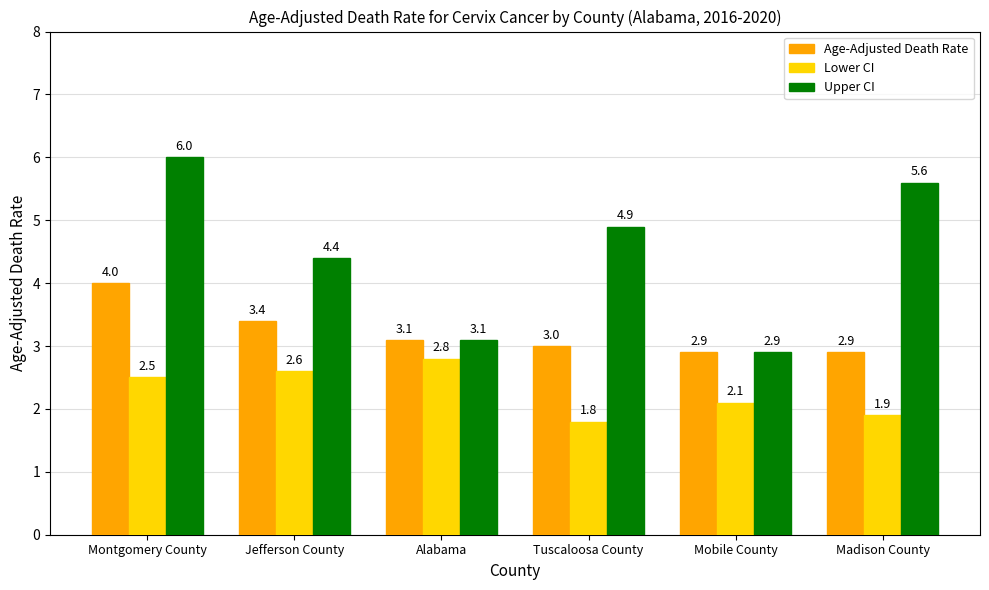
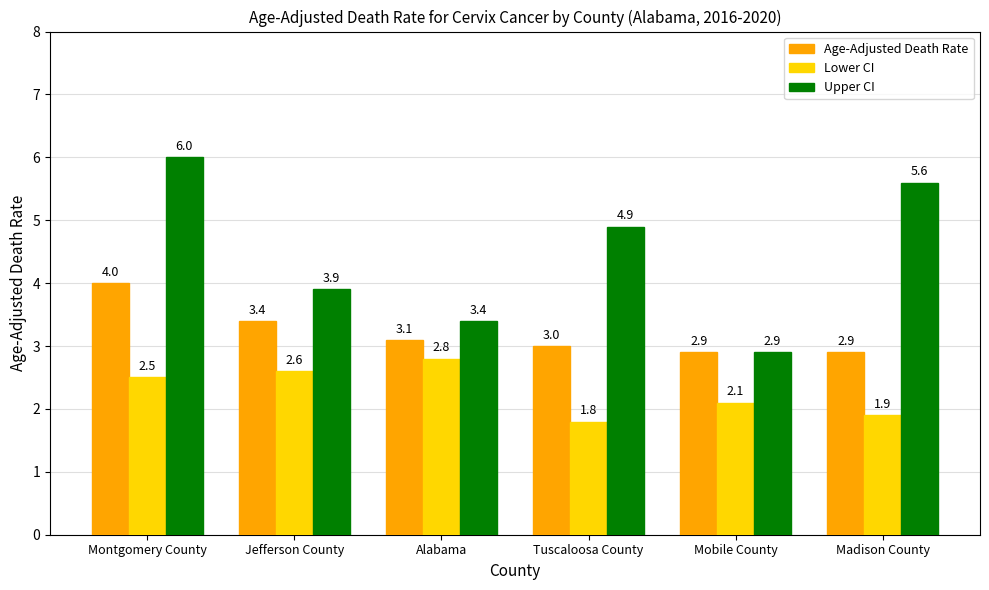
  {
    "Upper CI": {
      "Montgomery County": 6.0,
-     "Jefferson County": 4.4,
-     "Alabama": 3.1,
+     "Jefferson County": 3.9,
+     "Alabama": 3.4,
      "Tuscaloosa County": 4.9,
      "Mobile County": 2.9,
      "Madison County": 5.6
    }
  }
